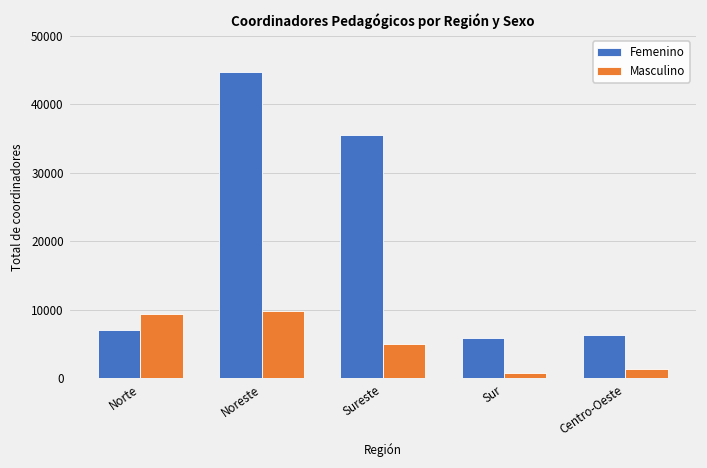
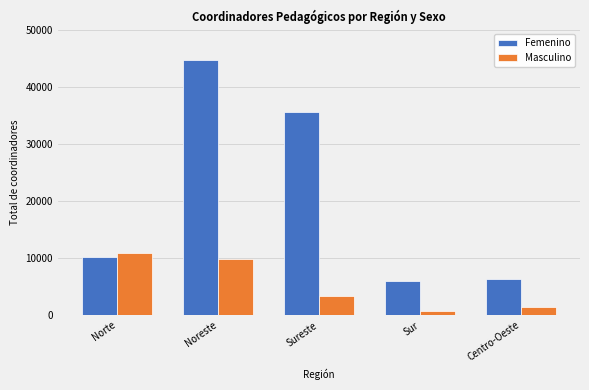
  {
    "Femenino": {
-     "Norte": 7000,
+     "Norte": 10000,
      "Noreste": 45000,
      "Sureste": 36000,
      "Sur": 6000,
      "Centro-Oeste": 6000
    },
    "Masculino": {
-     "Norte": 9000,
+     "Norte": 11000,
      "Noreste": 10000,
-     "Sureste": 5000,
+     "Sureste": 3000,
      "Sur": 1000,
      "Centro-Oeste": 1000
    }
  }
